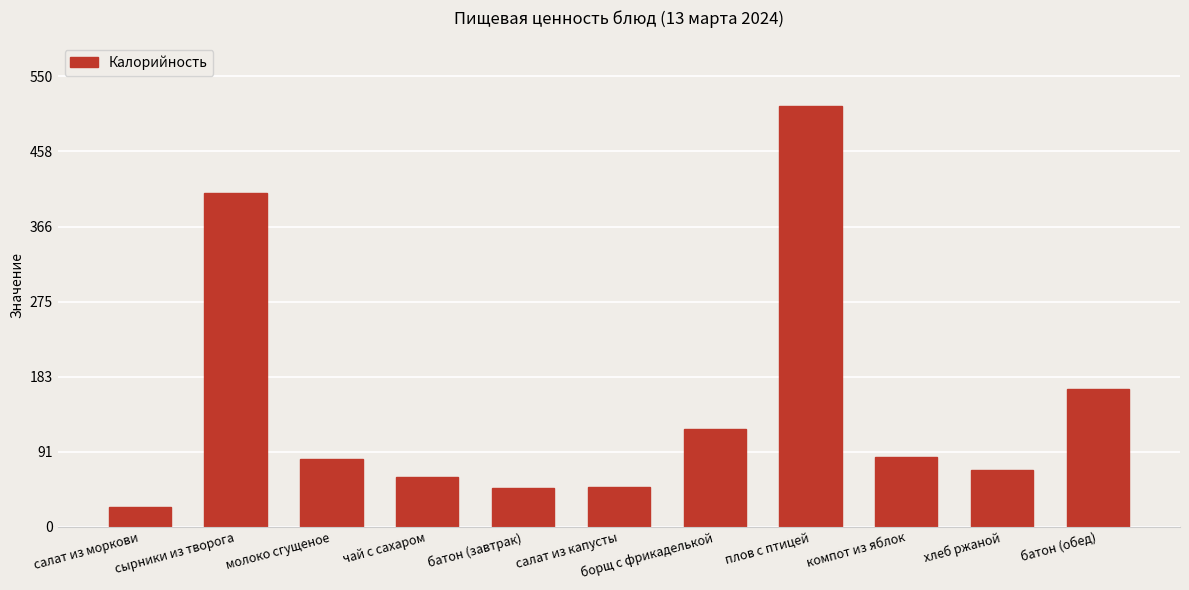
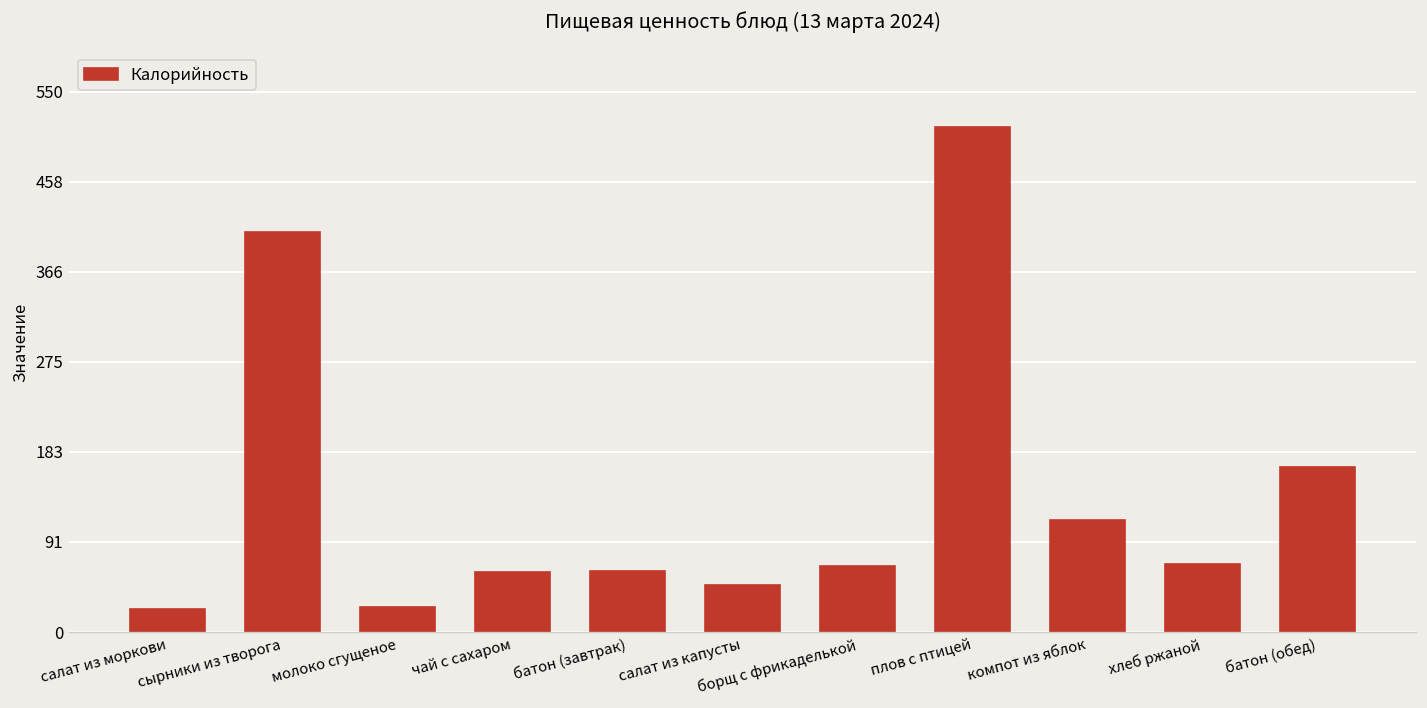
  {
    "салат из моркови": 20,
    "сырники из творога": 410,
-   "молоко сгущеное": 80,
+   "молоко сгущеное": 30,
    "чай с сахаром": 60,
-   "батон (завтрак)": 50,
+   "батон (завтрак)": 60,
    "салат из капусты": 50,
-   "борщ с фрикаделькой": 120,
+   "борщ с фрикаделькой": 70,
    "плов с птицей": 510,
-   "компот из яблок": 90,
+   "компот из яблок": 110,
    "хлеб ржаной": 70,
    "батон (обед)": 170
  }
